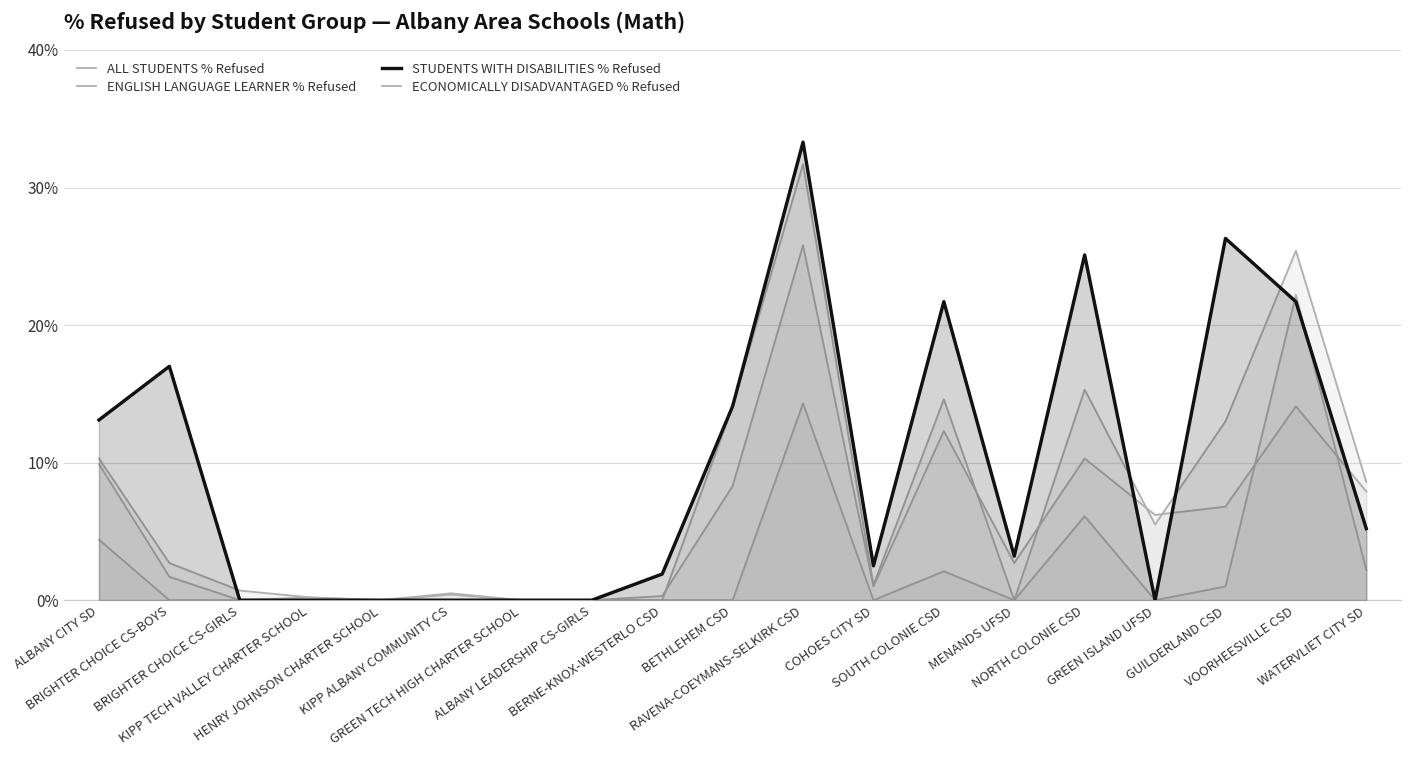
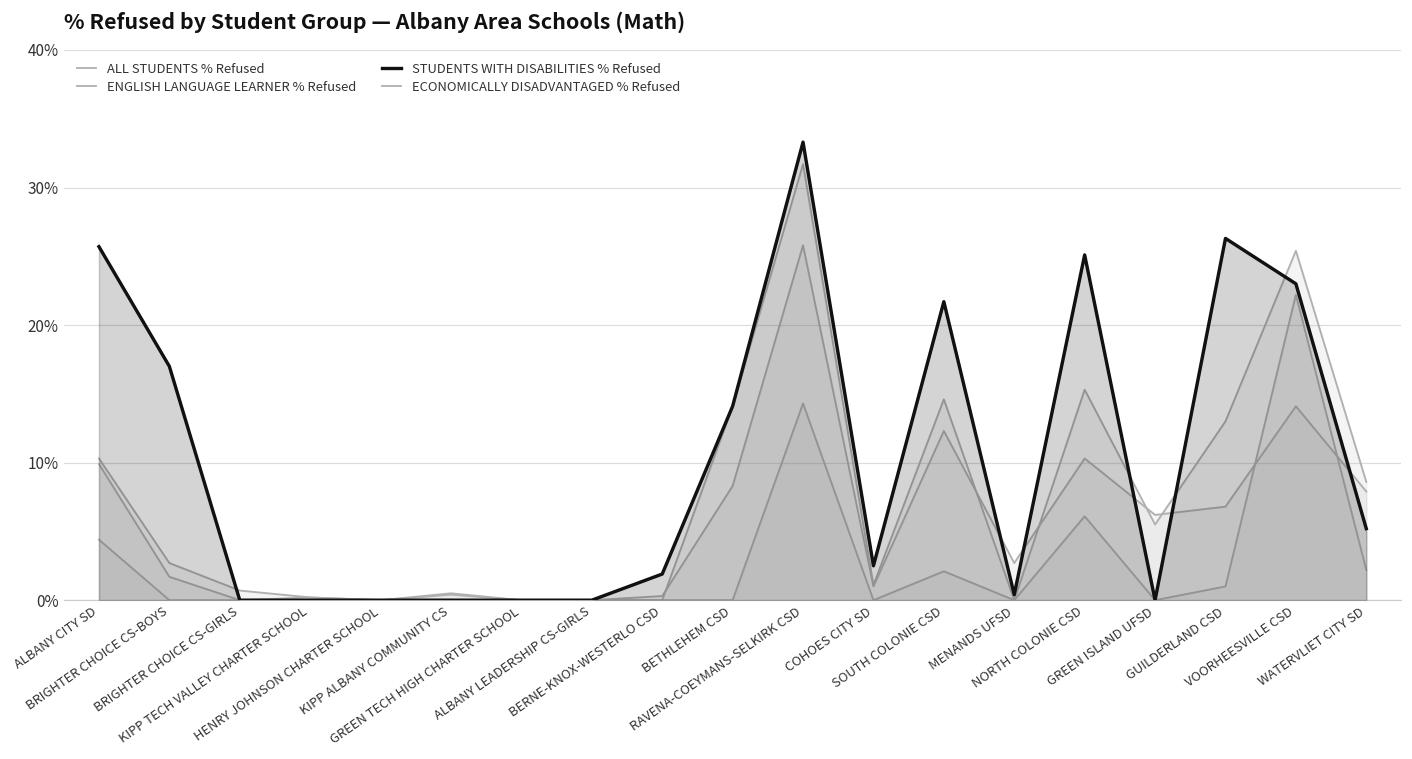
  {
    "STUDENTS WITH DISABILITIES % Refused": {
-     "ALBANY CITY SD": "13.1%",
+     "ALBANY CITY SD": "25.7%",
      "BRIGHTER CHOICE CS-BOYS": "17.0%",
      "BERNE-KNOX-WESTERLO CSD": "1.9%",
      "RAVENA-COEYMANS-SELKIRK CSD": "33.3%",
      "COHOES CITY SD": "2.5%",
      "SOUTH COLONIE CSD": "21.7%",
-     "MENANDS UFSD": "3.2%",
+     "MENANDS UFSD": "0.4%",
      "NORTH COLONIE CSD": "25.1%",
      "GUILDERLAND CSD": "26.3%",
-     "VOORHEESVILLE CSD": "21.7%",
+     "VOORHEESVILLE CSD": "23.0%",
      "WATERVLIET CITY SD": "5.2%"
    }
  }
